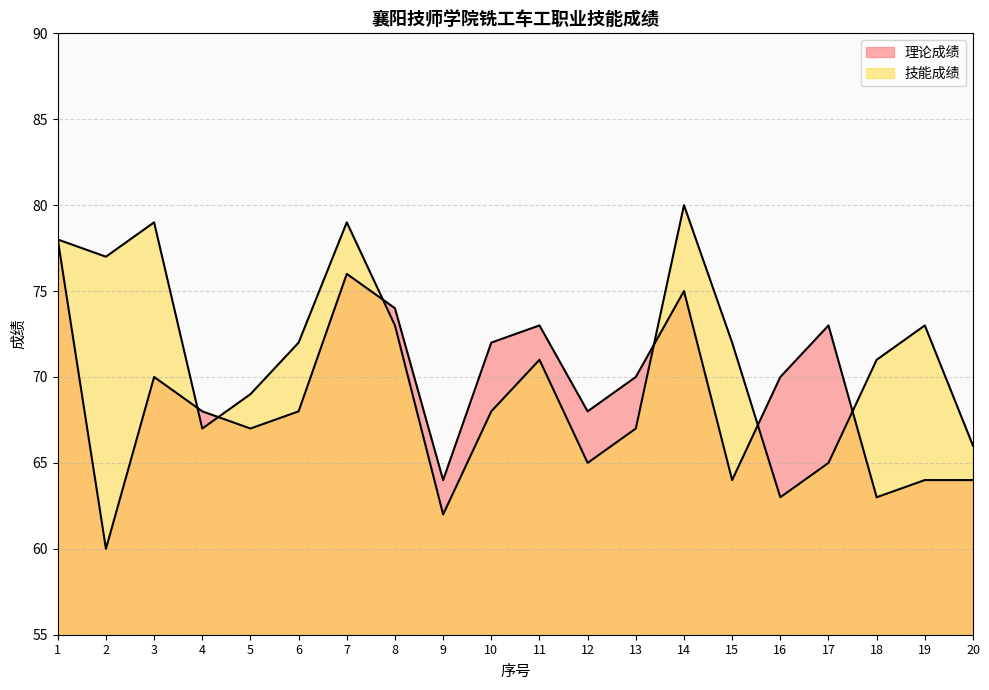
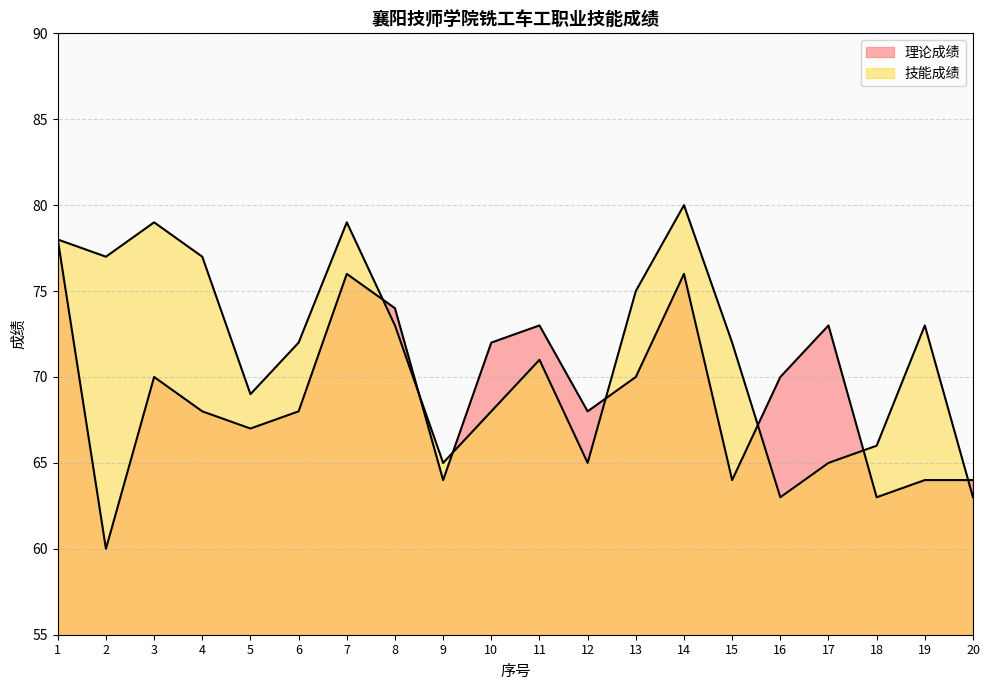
  {
    "理论成绩": {
      "2": 60,
      "3": 70,
      "4": 68,
      "5": 67,
      "6": 68,
      "7": 76,
      "8": 74,
      "9": 64,
      "10": 72,
      "11": 73,
      "12": 68,
      "13": 70,
-     "14": 75,
+     "14": 76,
      "15": 64,
      "16": 70,
      "17": 73,
      "18": 63,
      "19": 64,
      "20": 64
    },
    "技能成绩": {
      "2": 77,
      "3": 79,
-     "4": 67,
+     "4": 77,
      "5": 69,
      "6": 72,
      "7": 79,
      "8": 73,
-     "9": 62,
+     "9": 65,
      "10": 68,
      "11": 71,
      "12": 65,
-     "13": 67,
+     "13": 75,
      "14": 80,
      "15": 72,
      "16": 63,
      "17": 65,
-     "18": 71,
+     "18": 66,
      "19": 73,
-     "20": 66
+     "20": 63
    }
  }
